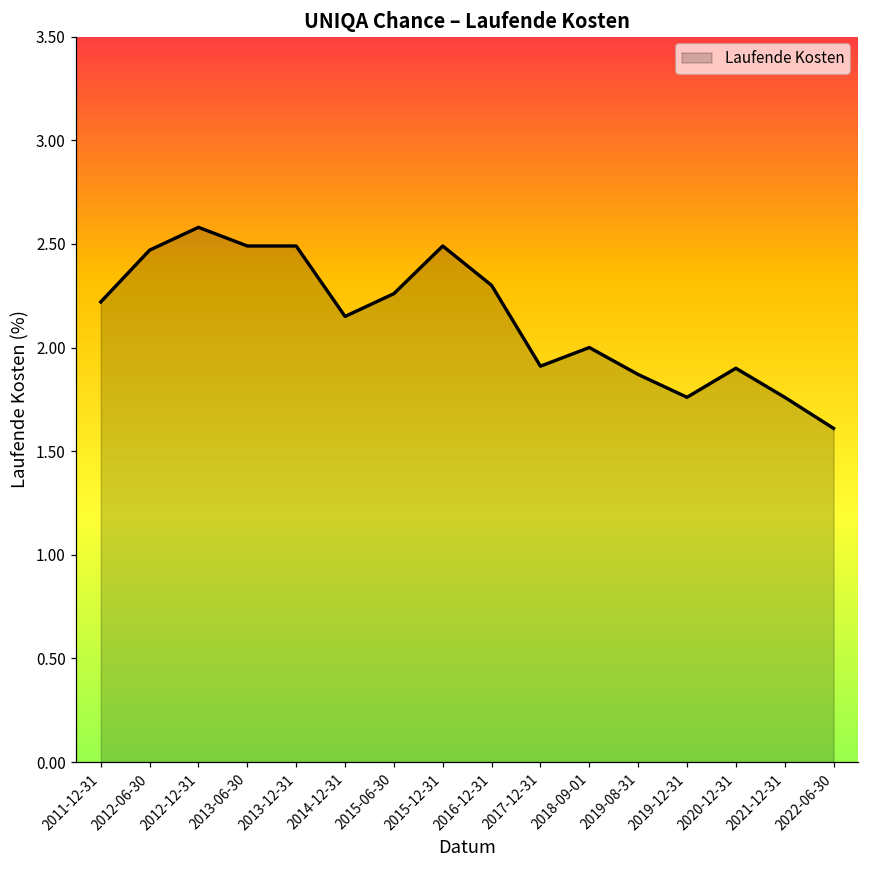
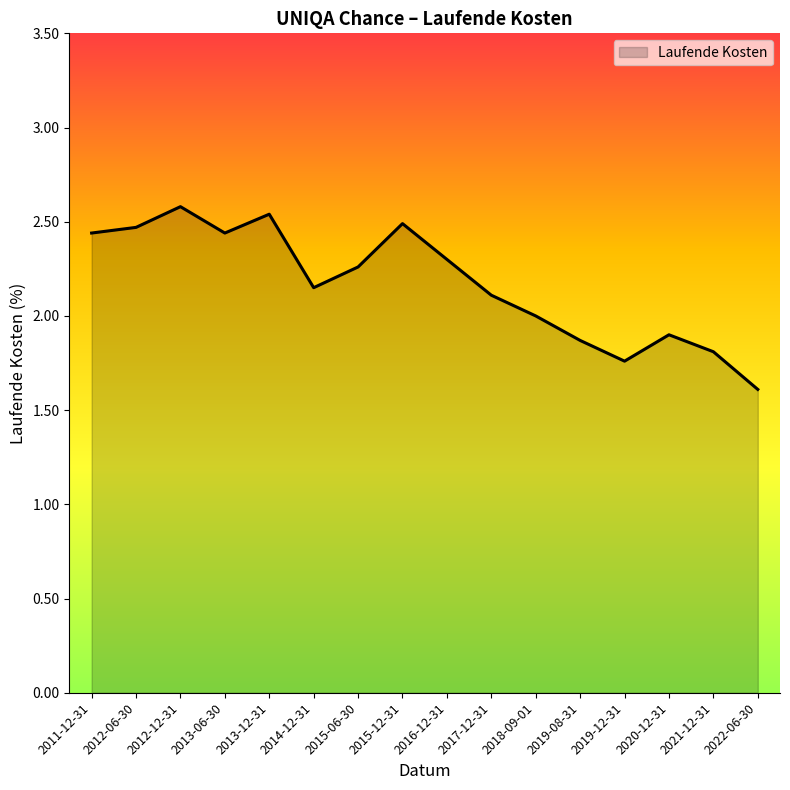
  {
-   "2011-12-31": 2.22,
+   "2011-12-31": 2.44,
    "2012-06-30": 2.47,
    "2012-12-31": 2.58,
-   "2013-06-30": 2.49,
-   "2013-12-31": 2.49,
+   "2013-06-30": 2.44,
+   "2013-12-31": 2.54,
    "2014-12-31": 2.15,
    "2015-06-30": 2.26,
    "2015-12-31": 2.49,
    "2016-12-31": 2.30,
-   "2017-12-31": 1.91,
+   "2017-12-31": 2.11,
    "2018-09-01": 2.00,
    "2019-08-31": 1.87,
    "2019-12-31": 1.76,
    "2020-12-31": 1.90,
-   "2021-12-31": 1.76,
+   "2021-12-31": 1.81,
    "2022-06-30": 1.61
  }
